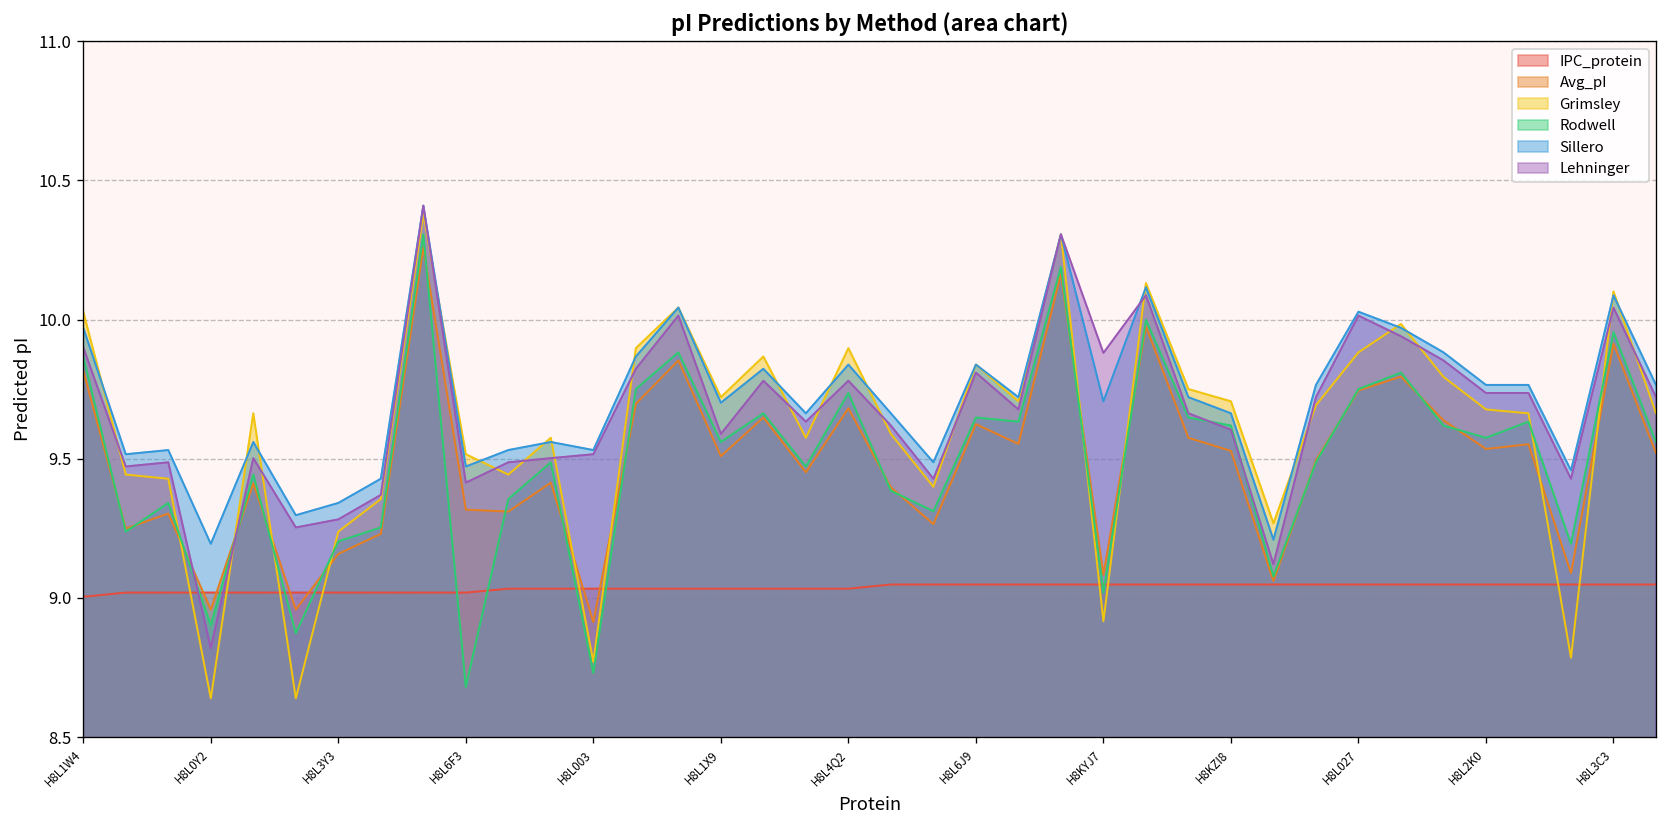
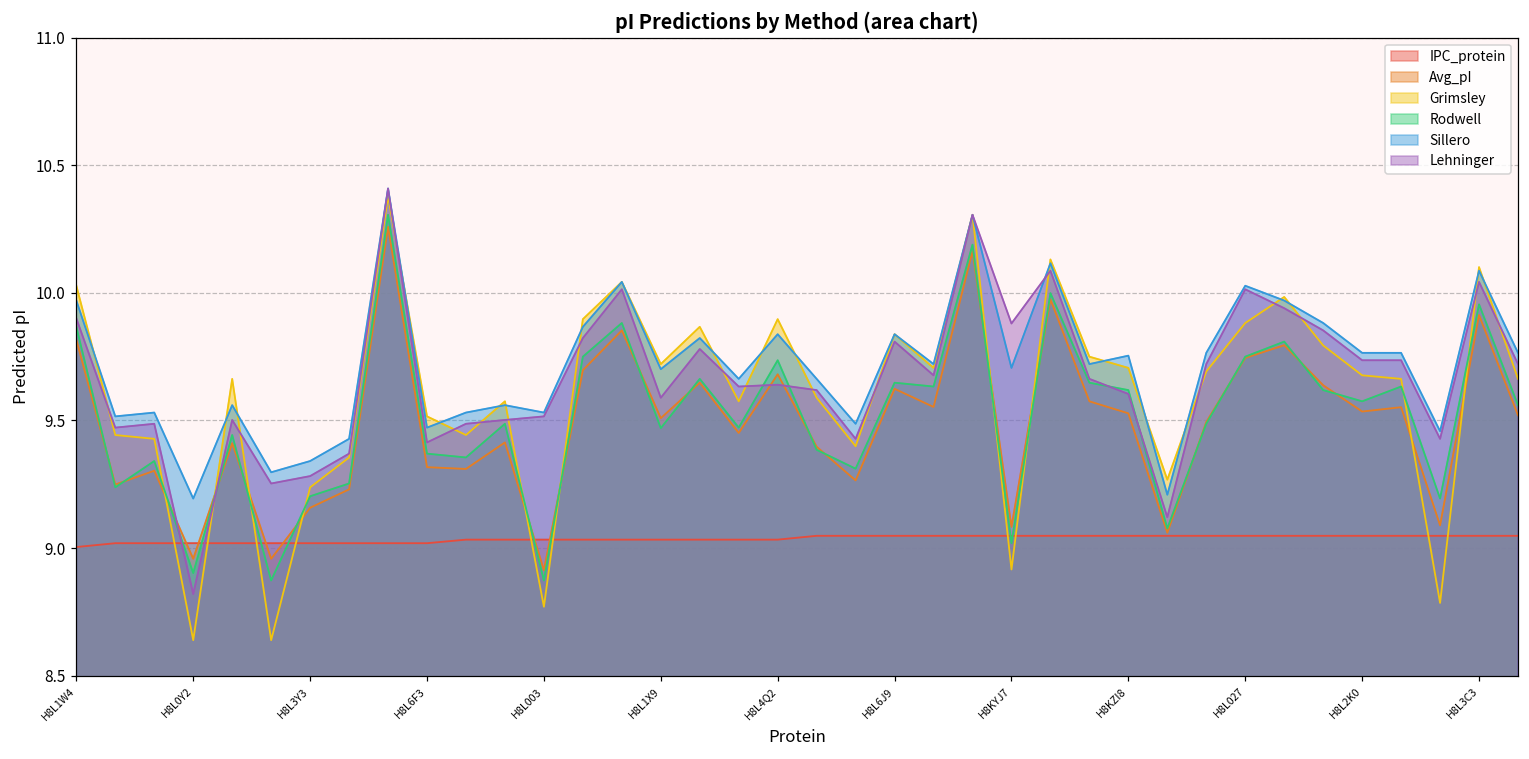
  {
    "Rodwell": {
      "H8L1W4": 9.87,
      "H8L0Y2": 8.90,
      "H8L3Y3": 9.20,
-     "H8L6F3": 8.68,
-     "H8L003": 8.73,
-     "H8L1X9": 9.56,
+     "H8L6F3": 9.37,
+     "H8L003": 8.87,
+     "H8L1X9": 9.47,
      "H8L4Q2": 9.74,
      "H8L6J9": 9.65,
      "H8KYJ7": 9.02,
      "H8KZI8": 9.62,
      "H8L2K0": 9.58,
      "H8L3C3": 9.96
    },
    "Sillero": {
      "H8L1W4": 9.97,
      "H8L0Y2": 9.19,
      "H8L3Y3": 9.34,
      "H8L6F3": 9.47,
      "H8L003": 9.53,
      "H8L1X9": 9.70,
      "H8L4Q2": 9.84,
      "H8KYJ7": 9.71,
-     "H8KZI8": 9.66,
+     "H8KZI8": 9.75,
      "H8L027": 10.03,
      "H8L2K0": 9.77,
      "H8L3C3": 10.09
    },
    "Lehninger": {
      "H8L1W4": 9.90,
      "H8L0Y2": 8.82,
      "H8L3Y3": 9.28,
      "H8L6F3": 9.41,
      "H8L003": 9.52,
      "H8L1X9": 9.59,
-     "H8L4Q2": 9.78,
+     "H8L4Q2": 9.64,
      "H8L6J9": 9.81,
      "H8KYJ7": 9.88,
      "H8KZI8": 9.60,
      "H8L027": 10.01,
      "H8L2K0": 9.74,
      "H8L3C3": 10.04
    }
  }
